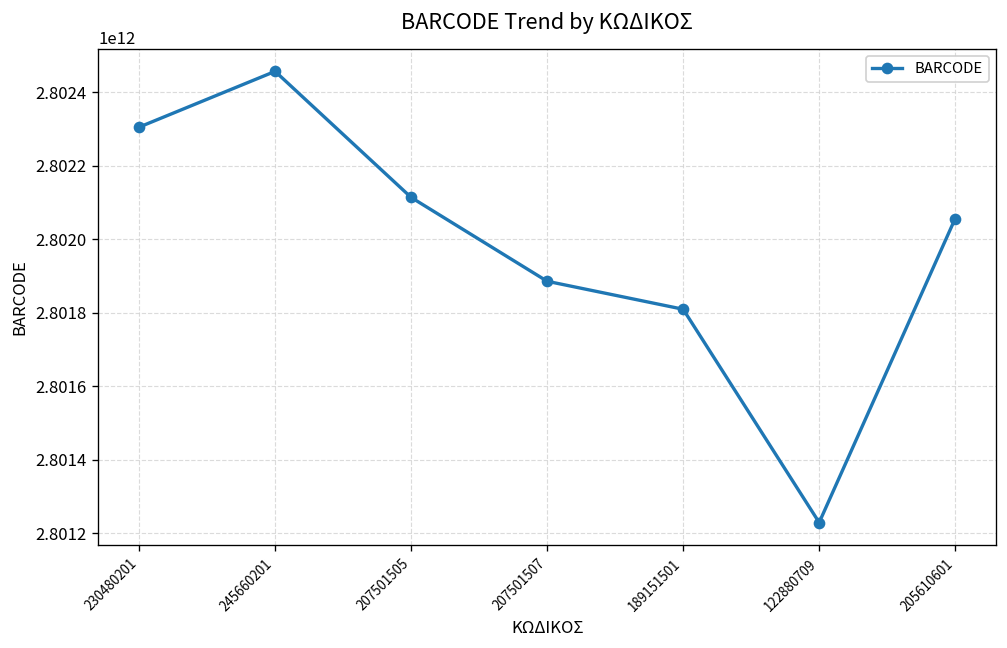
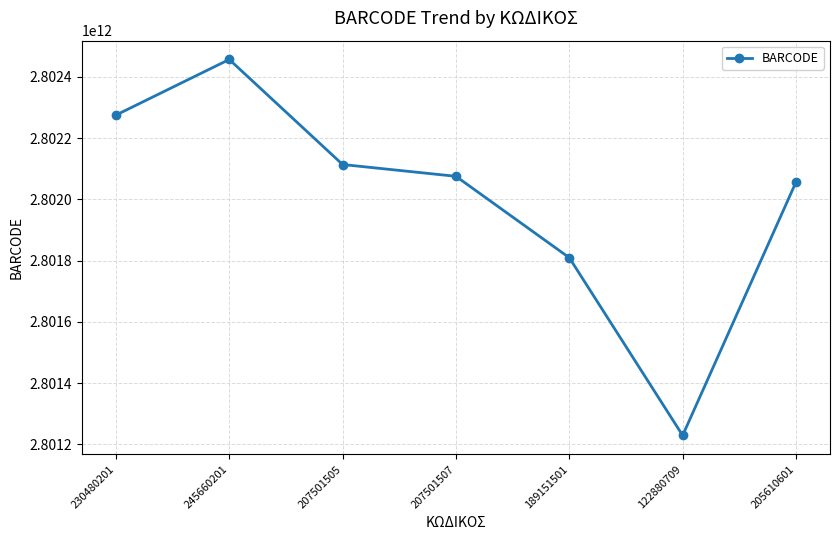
  {
-   "230480201": 2802300000000,
+   "230480201": 2802270000000,
    "245660201": 2802460000000,
    "207501505": 2802110000000,
-   "207501507": 2801890000000,
+   "207501507": 2802080000000,
    "189151501": 2801810000000,
    "122880709": 2801230000000,
    "205610601": 2802060000000
  }
